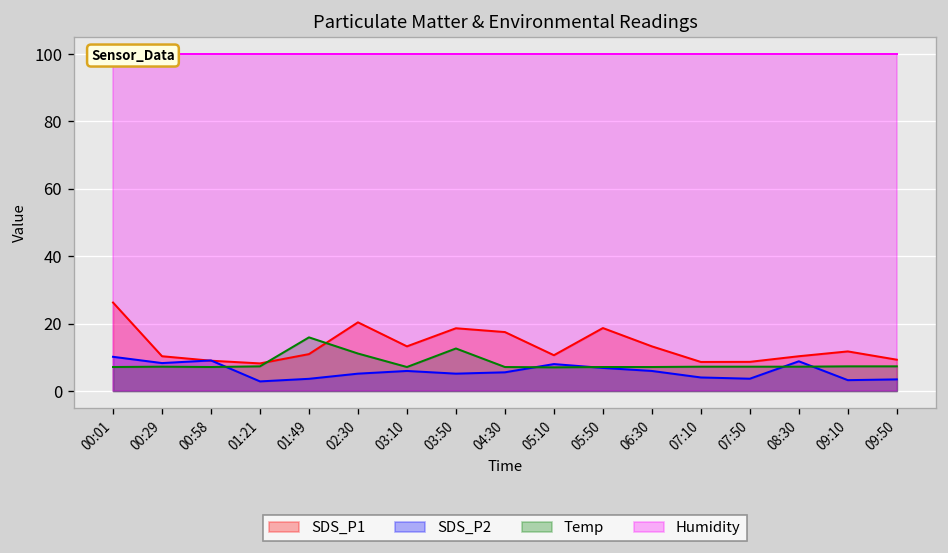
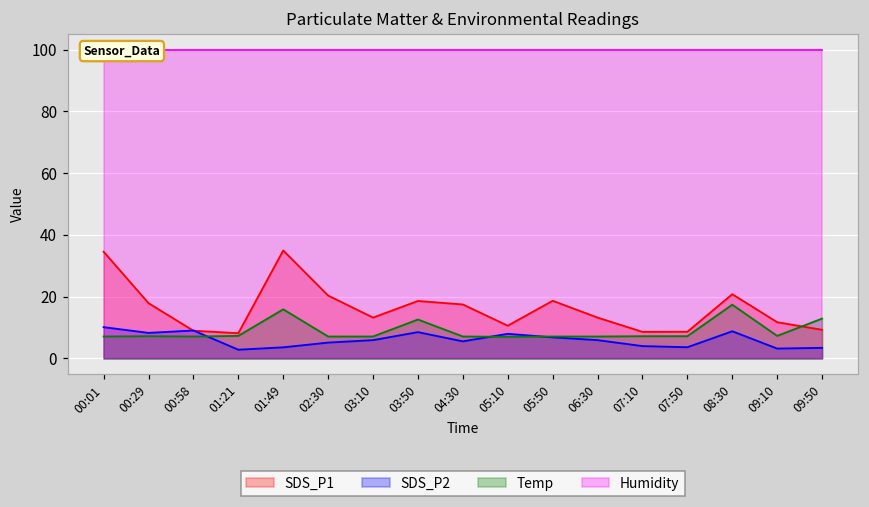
  {
    "SDS_P1": {
-     "00:01": 26,
-     "00:29": 10,
-     "01:49": 11,
+     "00:01": 35,
+     "00:29": 18,
+     "01:49": 35,
      "02:30": 20,
      "03:10": 13,
      "03:50": 19,
      "04:30": 17,
      "05:10": 11,
      "05:50": 19,
      "06:30": 13,
      "07:10": 9,
      "07:50": 9,
-     "08:30": 10,
+     "08:30": 21,
      "09:10": 12,
      "09:50": 9
    },
    "SDS_P2": {
      "00:01": 10,
      "00:29": 8,
      "01:21": 3,
      "01:49": 4,
      "02:30": 5,
      "03:10": 6,
-     "03:50": 5,
+     "03:50": 9,
      "04:30": 6,
      "05:10": 8,
      "06:30": 6,
      "07:10": 4,
      "07:50": 4,
      "08:30": 9,
      "09:10": 3,
      "09:50": 3
    },
    "Temp": {
      "00:01": 7,
      "00:29": 7,
      "00:58": 7,
      "01:49": 16,
-     "02:30": 11,
+     "02:30": 7,
      "03:10": 7,
      "03:50": 13,
      "04:30": 7,
      "05:10": 7,
      "06:30": 7,
      "07:10": 7,
      "07:50": 7,
-     "08:30": 7,
+     "08:30": 17,
      "09:10": 7,
-     "09:50": 7
+     "09:50": 13
    },
    "Humidity": {
      "00:58": 100,
      "01:21": 100,
      "01:49": 100,
      "02:30": 100,
      "03:10": 100,
      "03:50": 100,
      "04:30": 100,
      "05:10": 100,
      "05:50": 100,
      "06:30": 100,
      "07:10": 100,
      "07:50": 100,
      "08:30": 100,
      "09:10": 100,
      "09:50": 100
    }
  }
